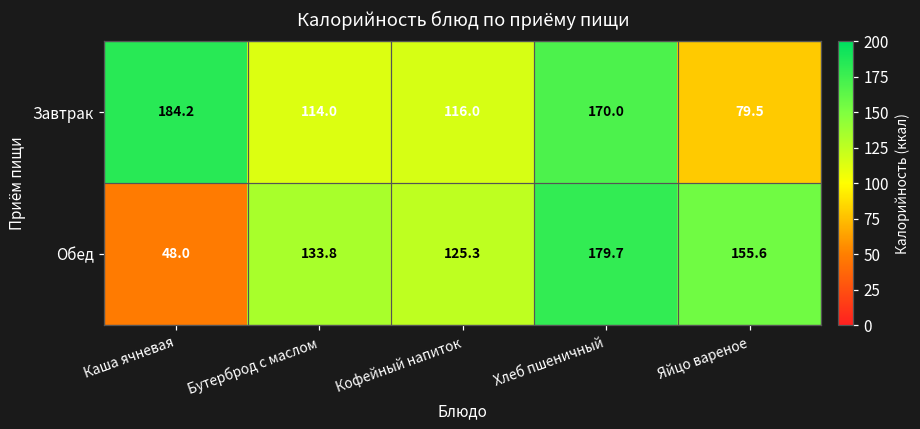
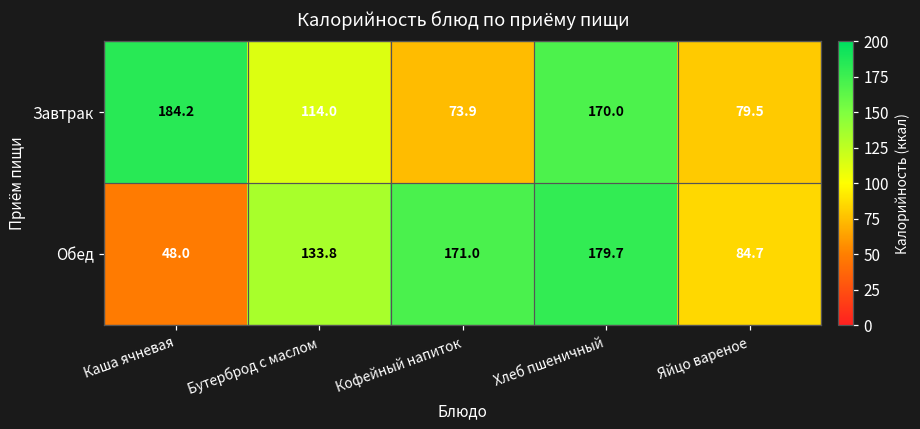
  {
    "Завтрак": {
      "Каша ячневая": 184.2,
      "Бутерброд с маслом": 114.0,
-     "Кофейный напиток": 116.0,
+     "Кофейный напиток": 73.9,
      "Хлеб пшеничный": 170.0,
      "Яйцо вареное": 79.5
    },
    "Обед": {
      "Каша ячневая": 48.0,
      "Бутерброд с маслом": 133.8,
-     "Кофейный напиток": 125.3,
+     "Кофейный напиток": 171.0,
      "Хлеб пшеничный": 179.7,
-     "Яйцо вареное": 155.6
+     "Яйцо вареное": 84.7
    }
  }
